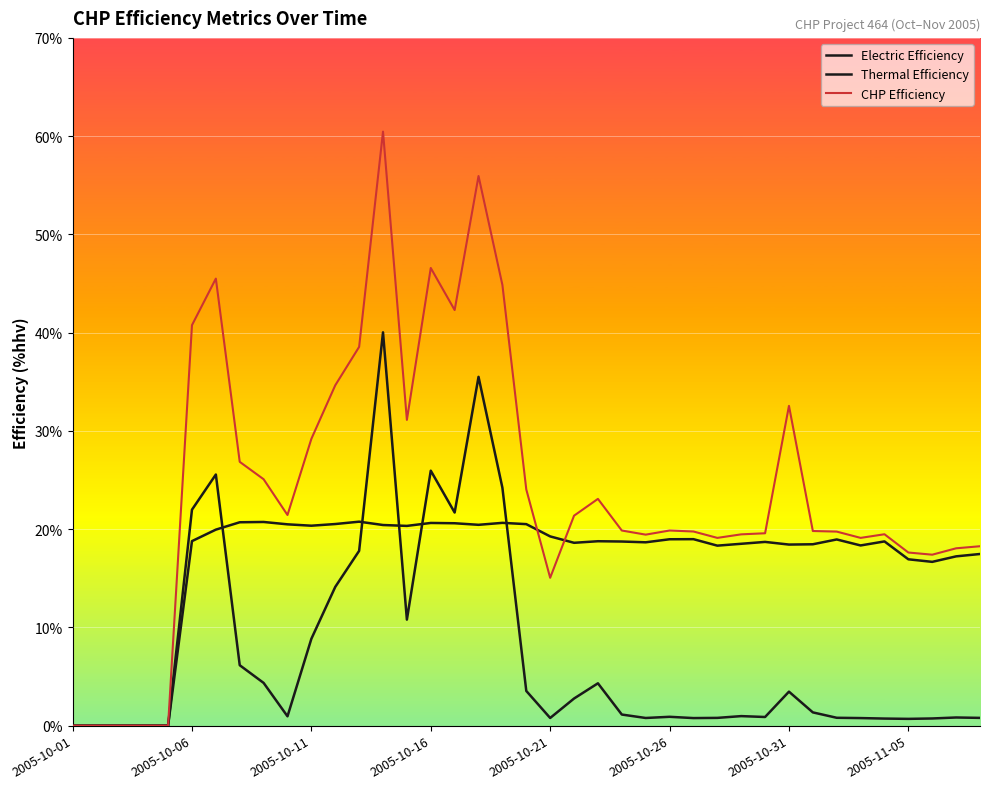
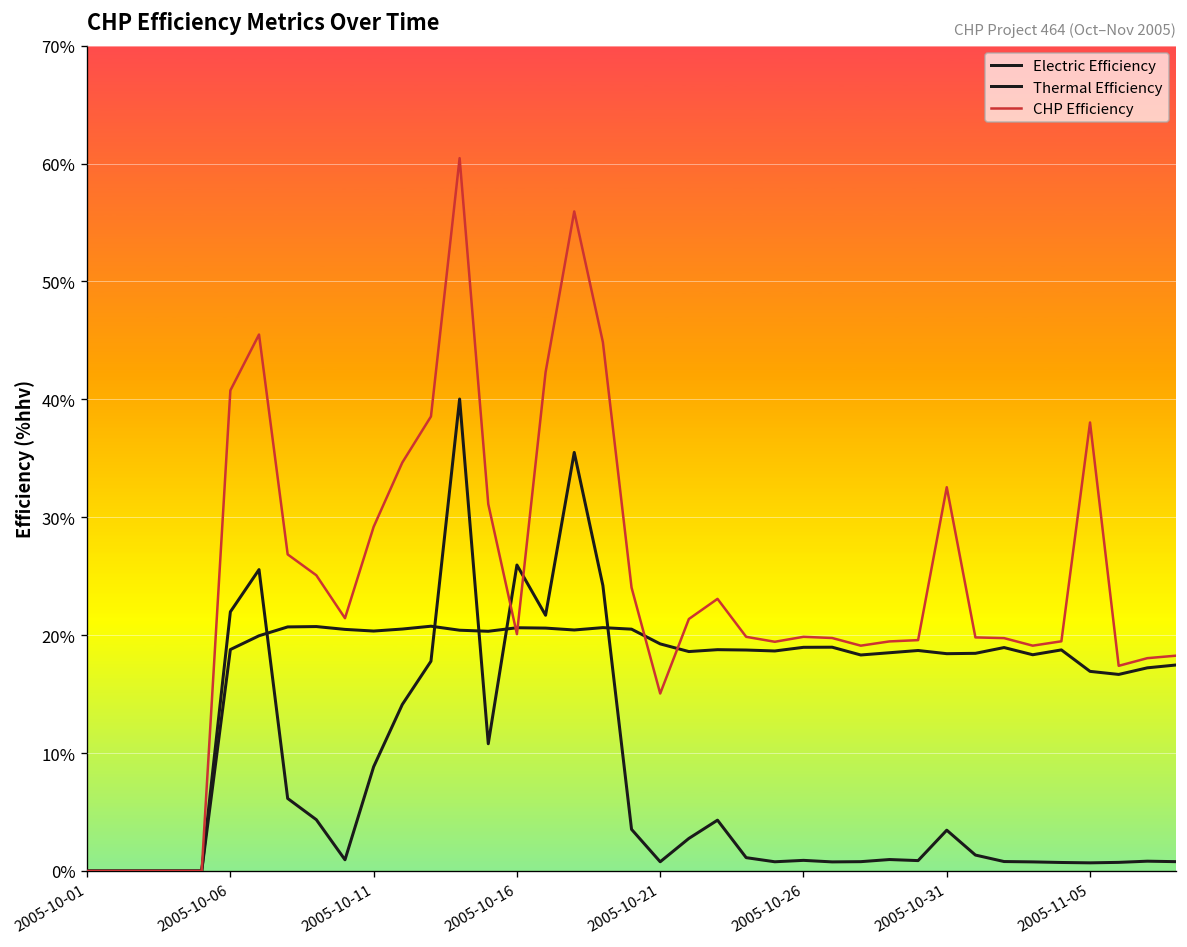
  {
    "CHP Efficiency": {
      "2005-10-06": "41%",
      "2005-10-11": "29%",
-     "2005-10-16": "47%",
+     "2005-10-16": "20%",
      "2005-10-21": "15%",
      "2005-10-26": "20%",
      "2005-10-31": "33%",
-     "2005-11-05": "18%"
+     "2005-11-05": "38%"
    }
  }
